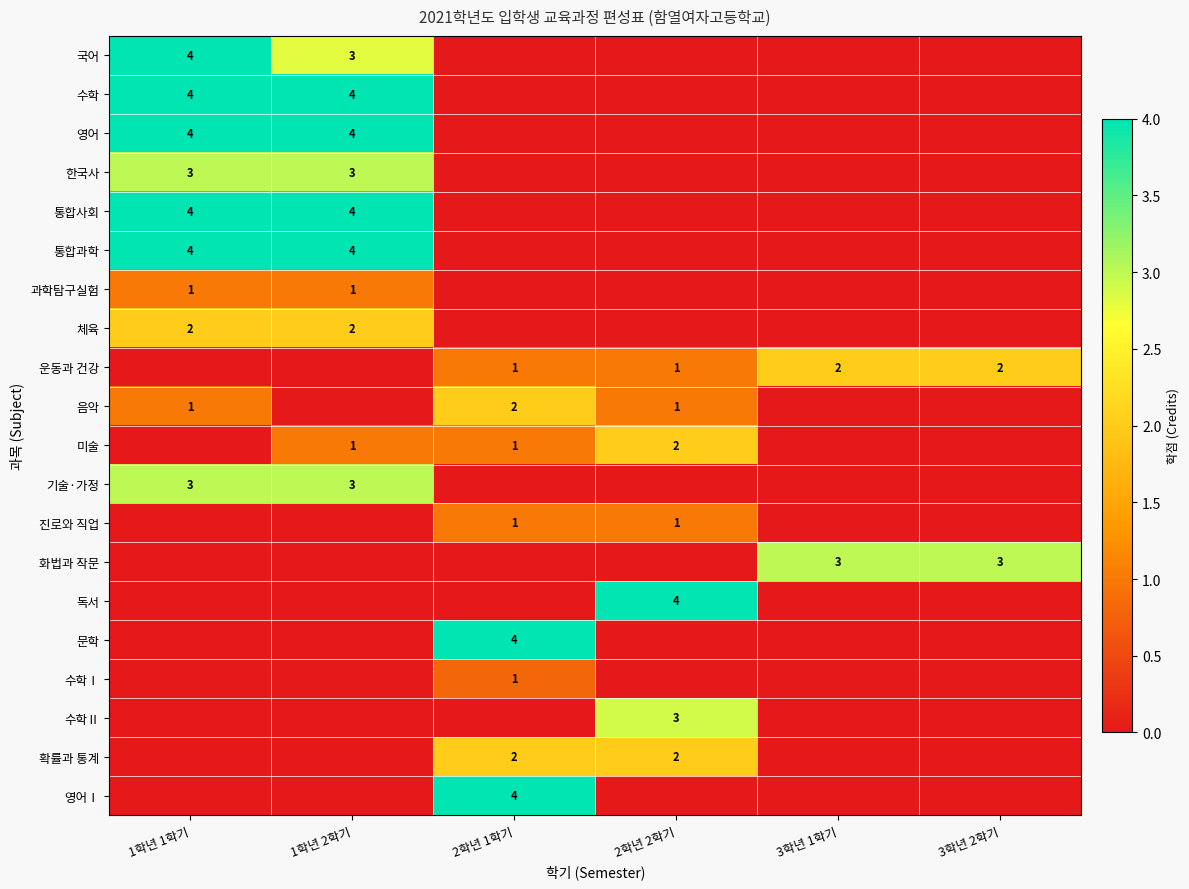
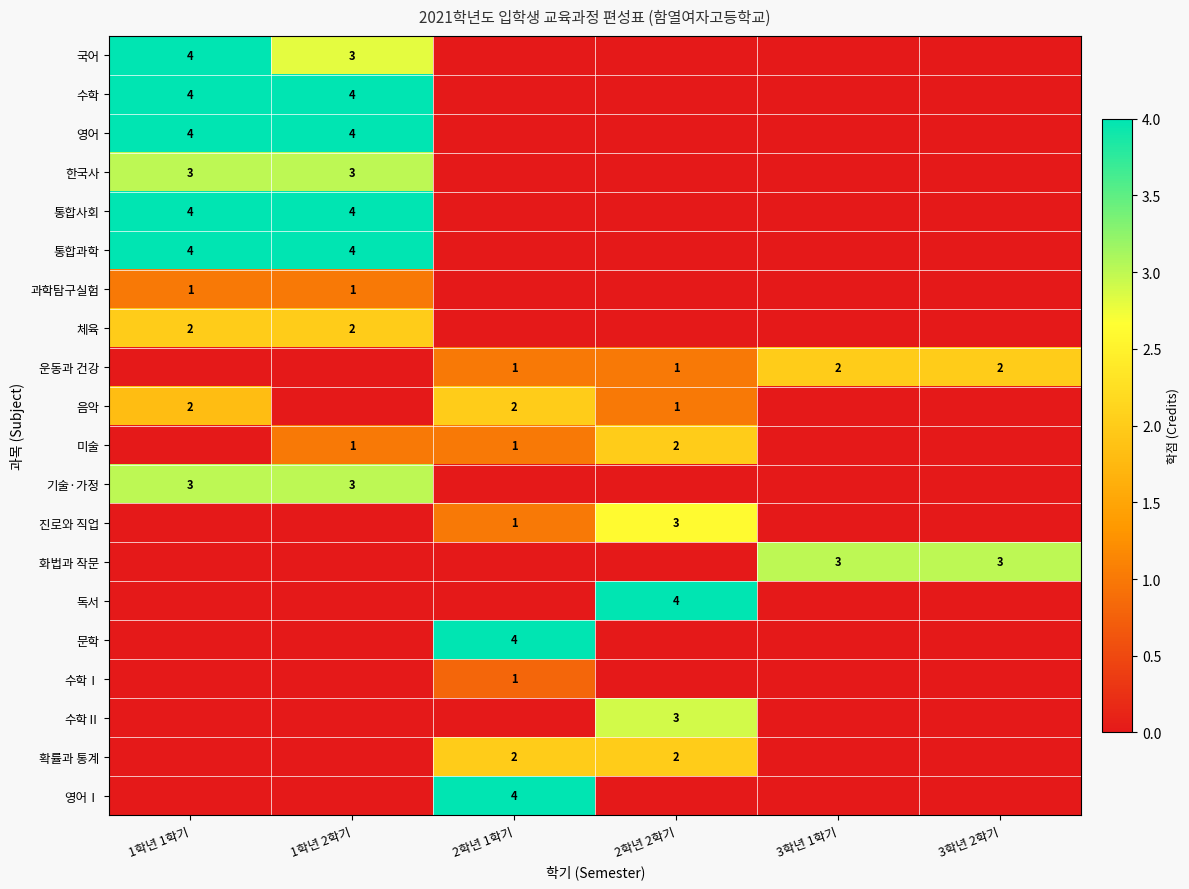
  {
    "국어": {
      "1학년 1학기": 4,
      "1학년 2학기": 3
    },
    "수학": {
      "1학년 1학기": 4,
      "1학년 2학기": 4
    },
    "영어": {
      "1학년 1학기": 4,
      "1학년 2학기": 4
    },
    "한국사": {
      "1학년 1학기": 3,
      "1학년 2학기": 3
    },
    "통합사회": {
      "1학년 1학기": 4,
      "1학년 2학기": 4
    },
    "통합과학": {
      "1학년 1학기": 4,
      "1학년 2학기": 4
    },
    "과학탐구실험": {
      "1학년 1학기": 1,
      "1학년 2학기": 1
    },
    "체육": {
      "1학년 1학기": 2,
      "1학년 2학기": 2
    },
    "운동과 건강": {
      "2학년 1학기": 1,
      "2학년 2학기": 1,
      "3학년 1학기": 2,
      "3학년 2학기": 2
    },
    "음악": {
-     "1학년 1학기": 1,
+     "1학년 1학기": 2,
      "2학년 1학기": 2,
      "2학년 2학기": 1
    },
    "미술": {
      "1학년 2학기": 1,
      "2학년 1학기": 1,
      "2학년 2학기": 2
    },
    "기술·가정": {
      "1학년 1학기": 3,
      "1학년 2학기": 3
    },
    "진로와 직업": {
      "2학년 1학기": 1,
-     "2학년 2학기": 1
+     "2학년 2학기": 3
    },
    "화법과 작문": {
      "3학년 1학기": 3,
      "3학년 2학기": 3
    },
    "독서": {
      "2학년 2학기": 4
    },
    "문학": {
      "2학년 1학기": 4
    },
    "수학Ⅰ": {
      "2학년 1학기": 1
    },
    "수학Ⅱ": {
      "2학년 2학기": 3
    },
    "확률과 통계": {
      "2학년 1학기": 2,
      "2학년 2학기": 2
    },
    "영어Ⅰ": {
      "2학년 1학기": 4
    }
  }
